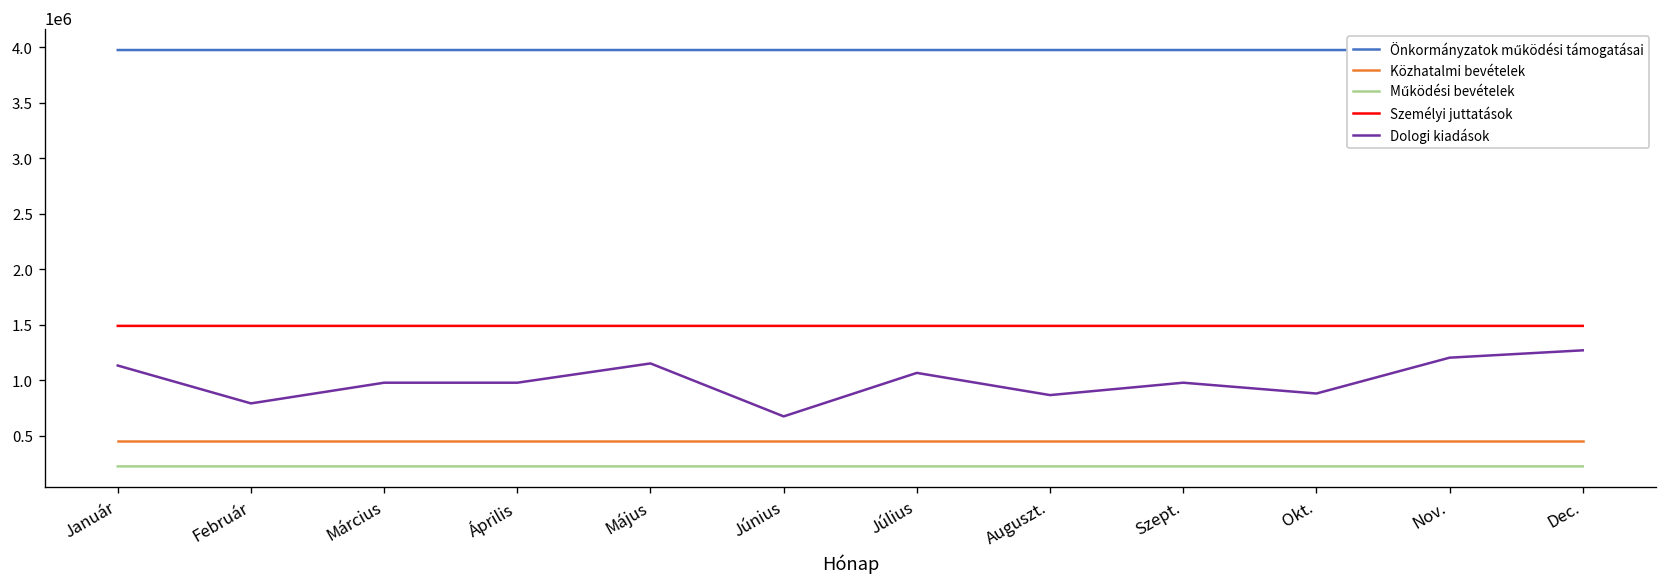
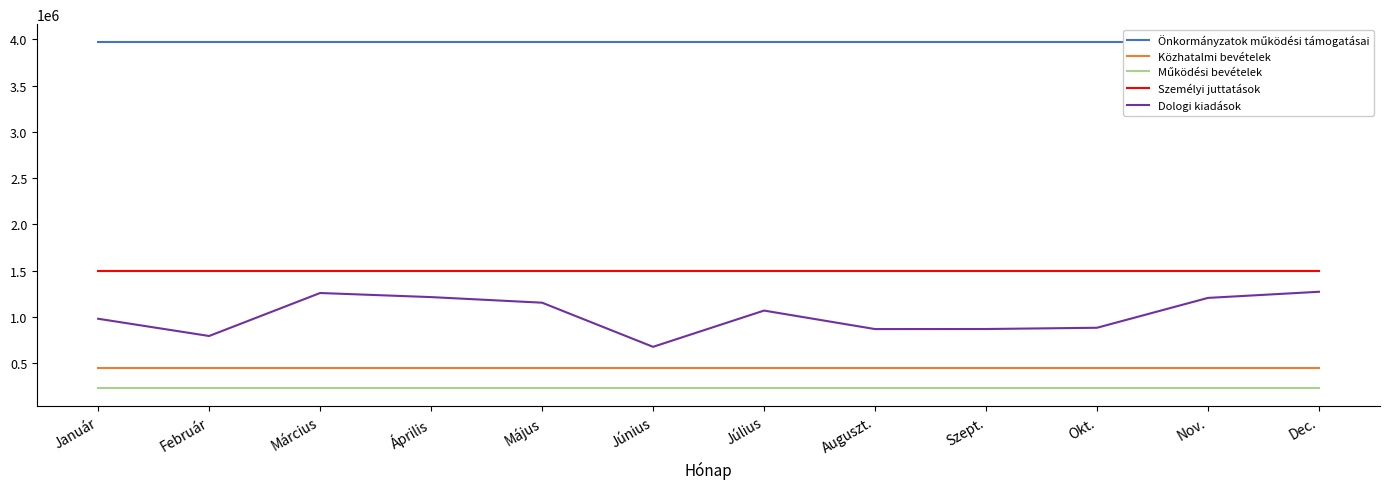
  {
    "Önkormányzatok működési támogatásai": {
      "Január": 4000000,
      "Február": 4000000,
      "Március": 4000000,
      "Április": 4000000,
      "Május": 4000000,
      "Június": 4000000,
      "Július": 4000000,
      "Auguszt.": 4000000,
      "Szept.": 4000000,
      "Okt.": 4000000
    },
    "Közhatalmi bevételek": {
      "Január": 500000,
      "Február": 500000,
      "Március": 500000,
      "Április": 500000,
      "Május": 500000,
      "Június": 500000,
      "Július": 500000,
      "Auguszt.": 500000,
      "Szept.": 500000,
      "Okt.": 500000,
      "Nov.": 500000,
      "Dec.": 500000
    },
    "Működési bevételek": {
      "Január": 200000,
      "Február": 200000,
      "Március": 200000,
      "Április": 200000,
      "Május": 200000,
      "Június": 200000,
      "Július": 200000,
      "Auguszt.": 200000,
      "Szept.": 200000,
      "Okt.": 200000,
      "Nov.": 200000,
      "Dec.": 200000
    },
    "Személyi juttatások": {
      "Január": 1500000,
      "Február": 1500000,
      "Március": 1500000,
      "Április": 1500000,
      "Május": 1500000,
      "Június": 1500000,
      "Július": 1500000,
      "Auguszt.": 1500000,
      "Szept.": 1500000,
      "Okt.": 1500000,
      "Nov.": 1500000,
      "Dec.": 1500000
    },
    "Dologi kiadások": {
-     "Január": 1100000,
+     "Január": 1000000,
      "Február": 800000,
-     "Március": 1000000,
-     "Április": 1000000,
+     "Március": 1300000,
+     "Április": 1200000,
      "Május": 1200000,
      "Június": 700000,
      "Július": 1100000,
      "Auguszt.": 900000,
-     "Szept.": 1000000,
+     "Szept.": 900000,
      "Okt.": 900000,
      "Nov.": 1200000,
      "Dec.": 1300000
    }
  }
